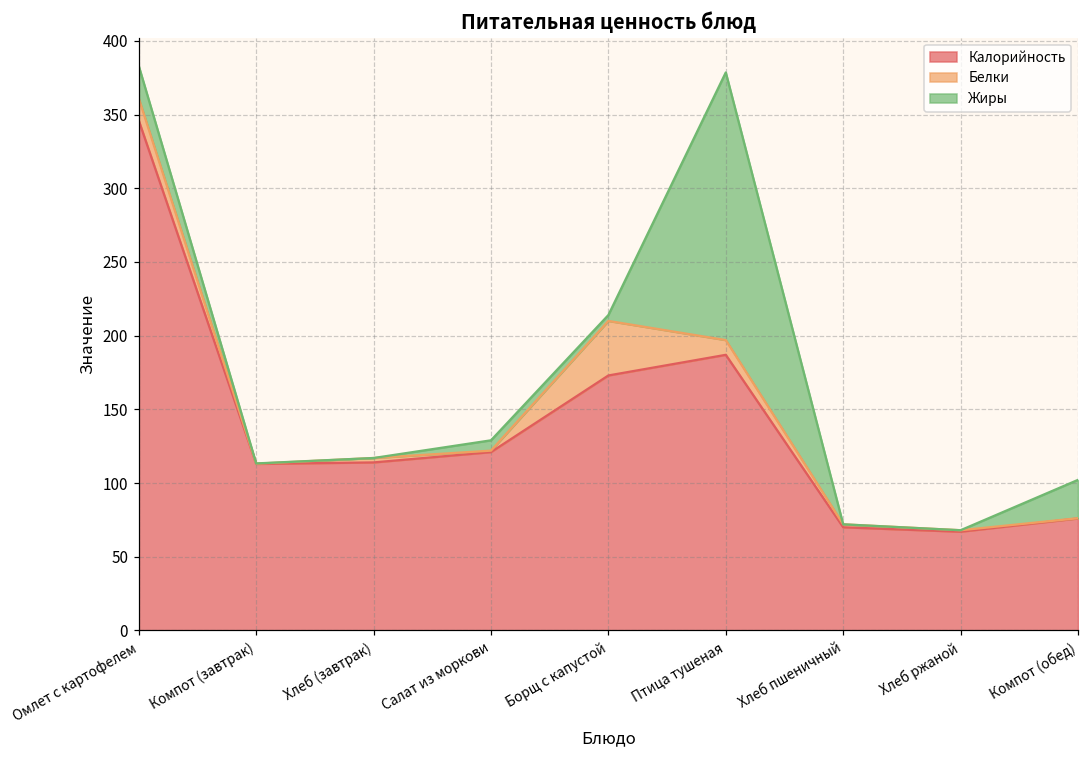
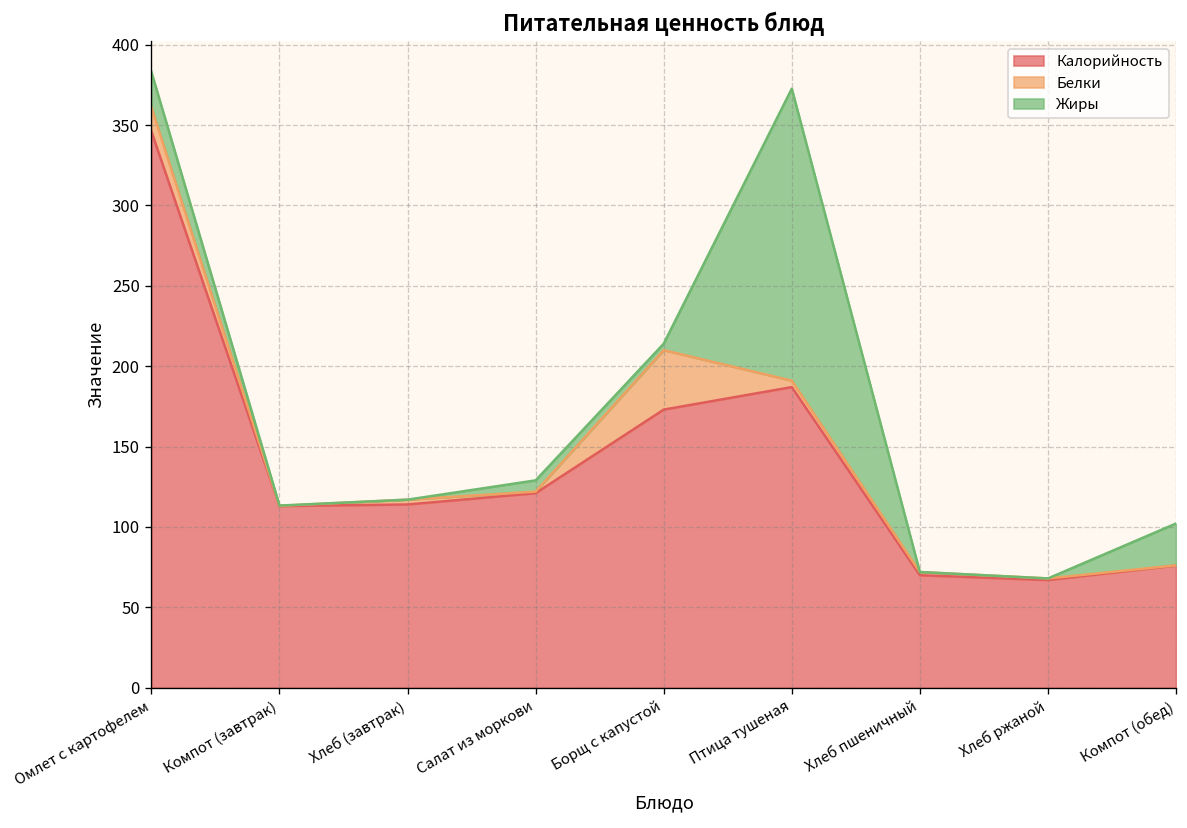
  {
    "Калорийность": {
      "Омлет с картофелем": 346,
      "Хлеб (завтрак)": 114,
      "Борщ с капустой": 173,
      "Птица тушеная": 187,
      "Хлеб пшеничный": 70
    },
    "Белки": {
      "Омлет с картофелем": 15,
      "Борщ с капустой": 37,
-     "Птица тушеная": 10
+     "Птица тушеная": 4
    },
    "Жиры": {
      "Омлет с картофелем": 22,
      "Салат из моркови": 7,
      "Борщ с капустой": 4,
      "Птица тушеная": 182,
      "Компот (обед)": 26
    }
  }
